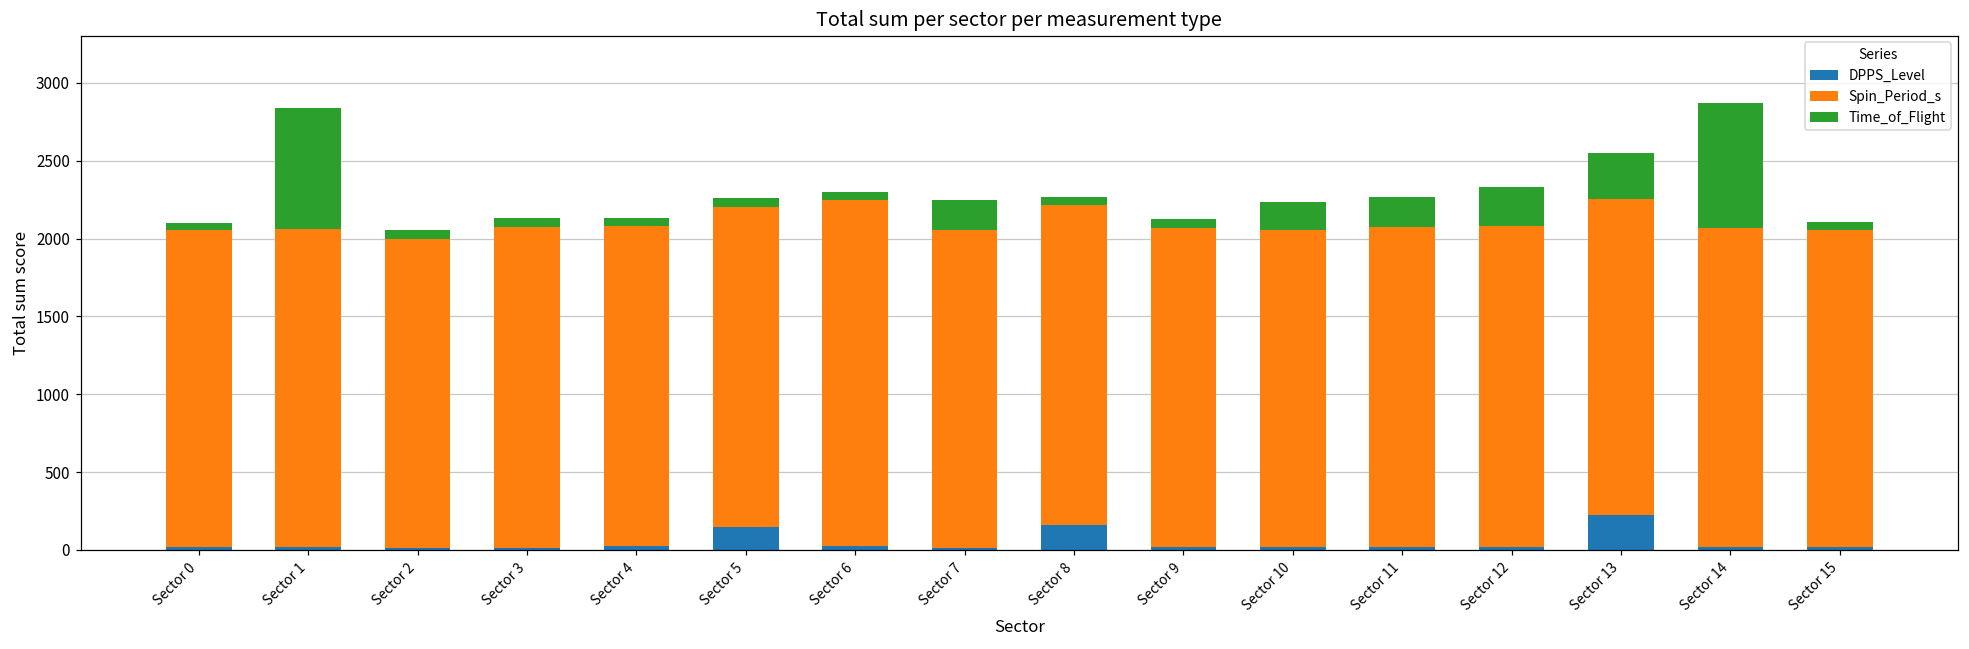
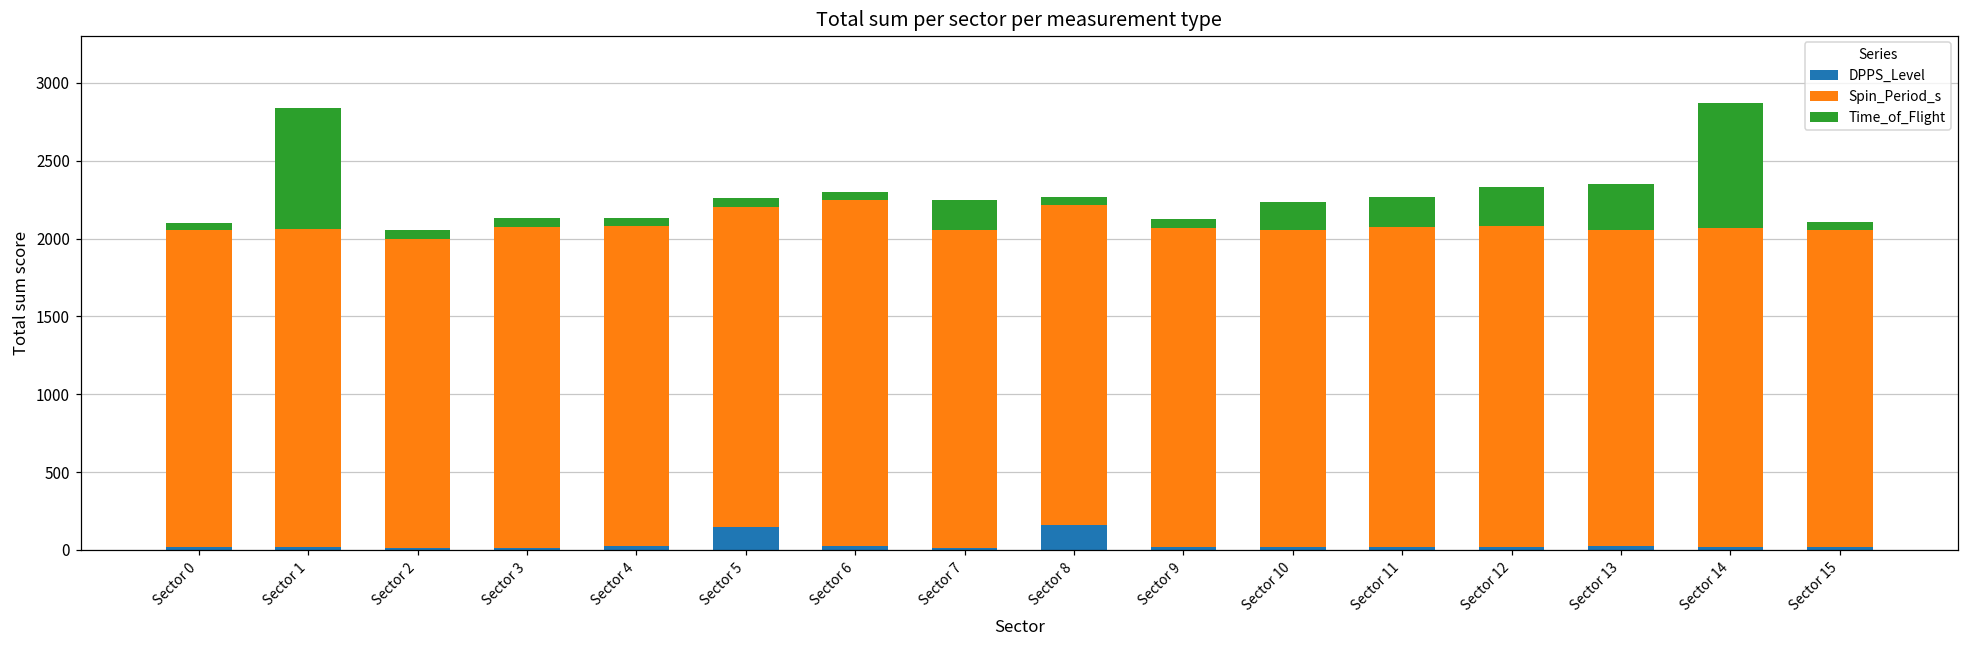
  {
    "DPPS_Level": {
      "Sector 0": 20,
      "Sector 1": 20,
      "Sector 4": 20,
      "Sector 5": 150,
      "Sector 6": 30,
      "Sector 8": 160,
      "Sector 9": 20,
      "Sector 10": 20,
      "Sector 11": 20,
      "Sector 12": 20,
-     "Sector 13": 230,
+     "Sector 13": 30,
      "Sector 14": 20
    },
    "Spin_Period_s": {
      "Sector 0": 2030,
      "Sector 1": 2040,
      "Sector 2": 1980,
      "Sector 3": 2060,
      "Sector 4": 2060,
      "Sector 5": 2060,
      "Sector 6": 2220,
      "Sector 7": 2040,
      "Sector 8": 2050,
      "Sector 9": 2050,
      "Sector 10": 2040,
      "Sector 11": 2050,
      "Sector 12": 2070,
      "Sector 13": 2030,
      "Sector 14": 2050,
      "Sector 15": 2040
    },
    "Time_of_Flight": {
      "Sector 0": 50,
      "Sector 1": 780,
      "Sector 2": 60,
      "Sector 3": 60,
      "Sector 4": 50,
      "Sector 5": 50,
      "Sector 6": 50,
      "Sector 7": 190,
      "Sector 8": 50,
      "Sector 9": 60,
      "Sector 10": 180,
      "Sector 11": 190,
      "Sector 12": 250,
      "Sector 13": 300,
      "Sector 14": 800,
      "Sector 15": 50
    }
  }
